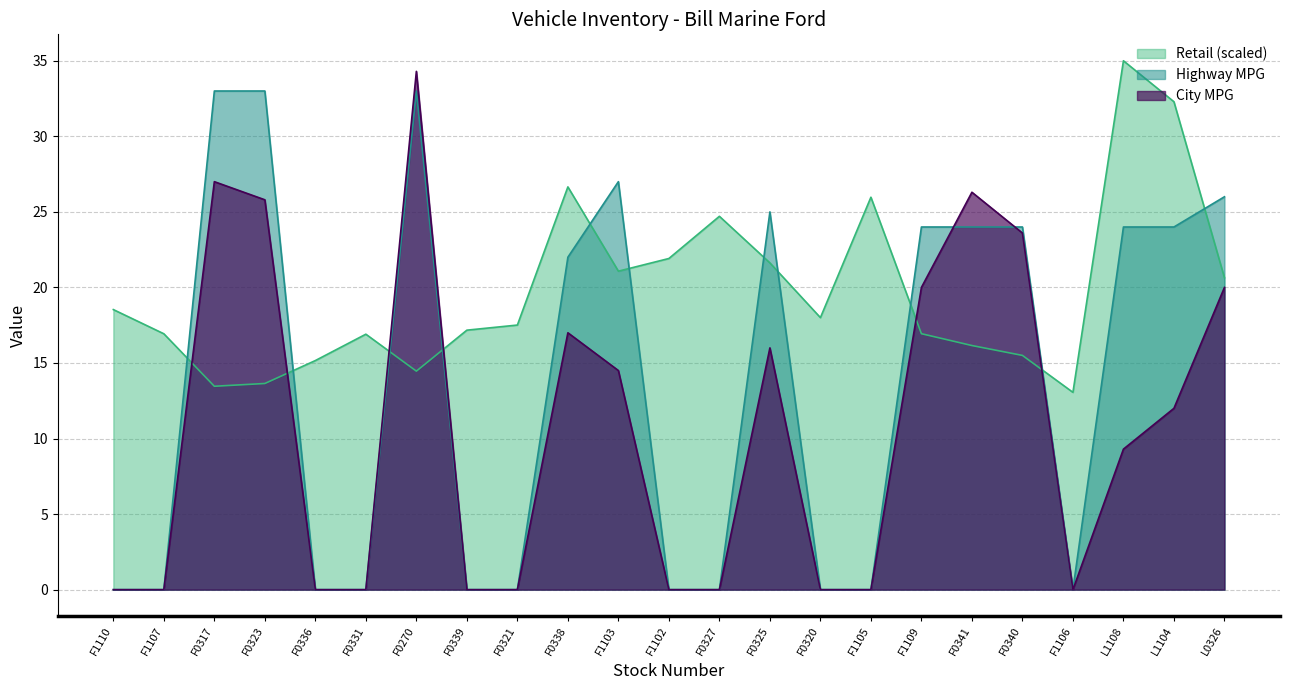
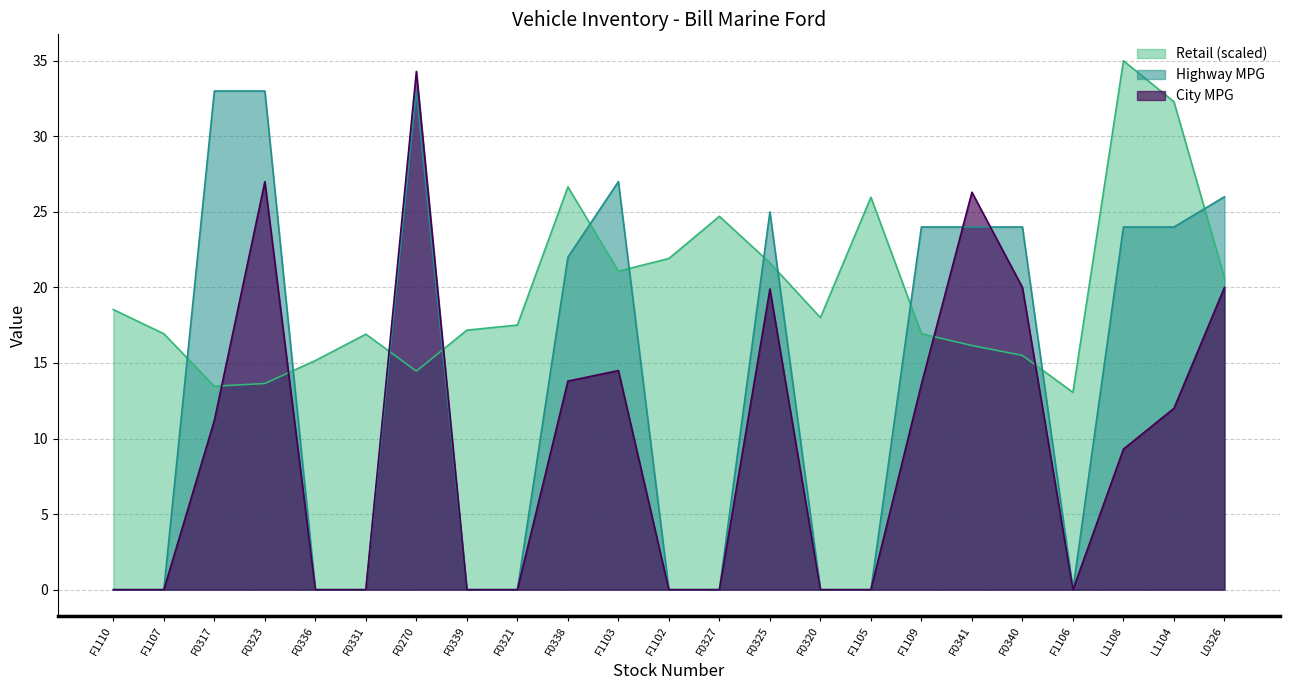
  {
    "City MPG": {
-     "F0317": 27.0,
-     "F0323": 25.8,
+     "F0317": 11.2,
+     "F0323": 27.0,
      "F0270": 34.3,
-     "F0338": 17.0,
+     "F0338": 13.8,
      "F1103": 14.5,
-     "F0325": 16.0,
-     "F1109": 20.0,
+     "F0325": 19.9,
+     "F1109": 13.6,
      "F0341": 26.3,
-     "F0340": 23.6,
+     "F0340": 20.0,
      "L1108": 9.3,
      "L1104": 12.0,
      "L0326": 20.0
    }
  }
